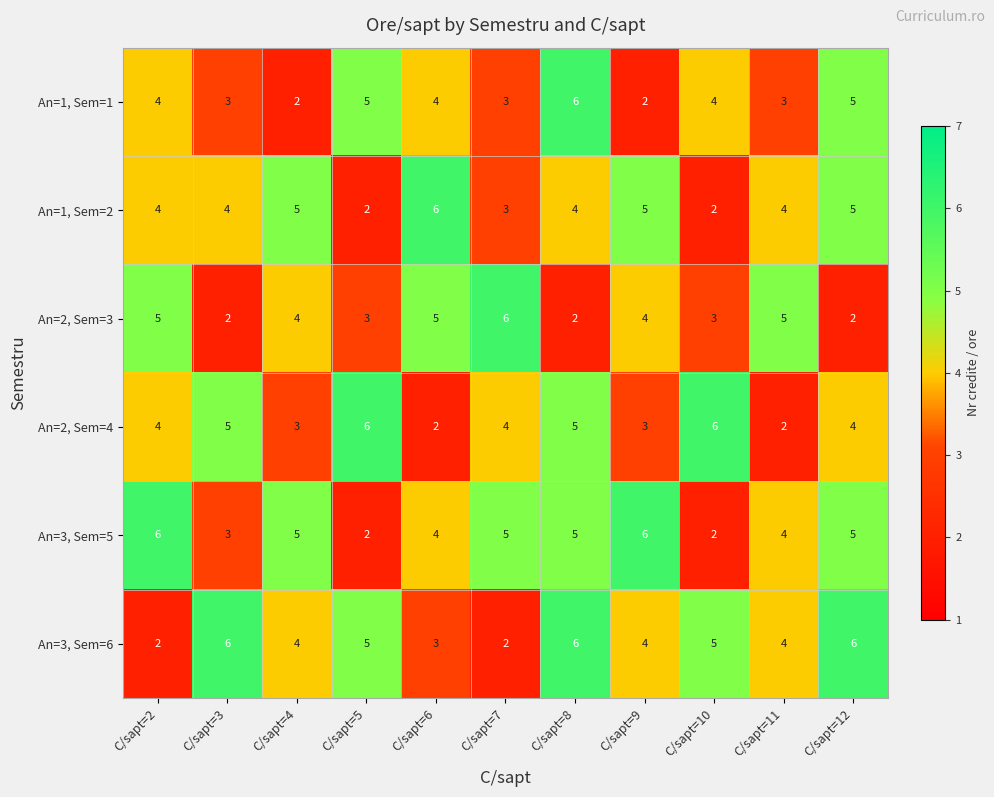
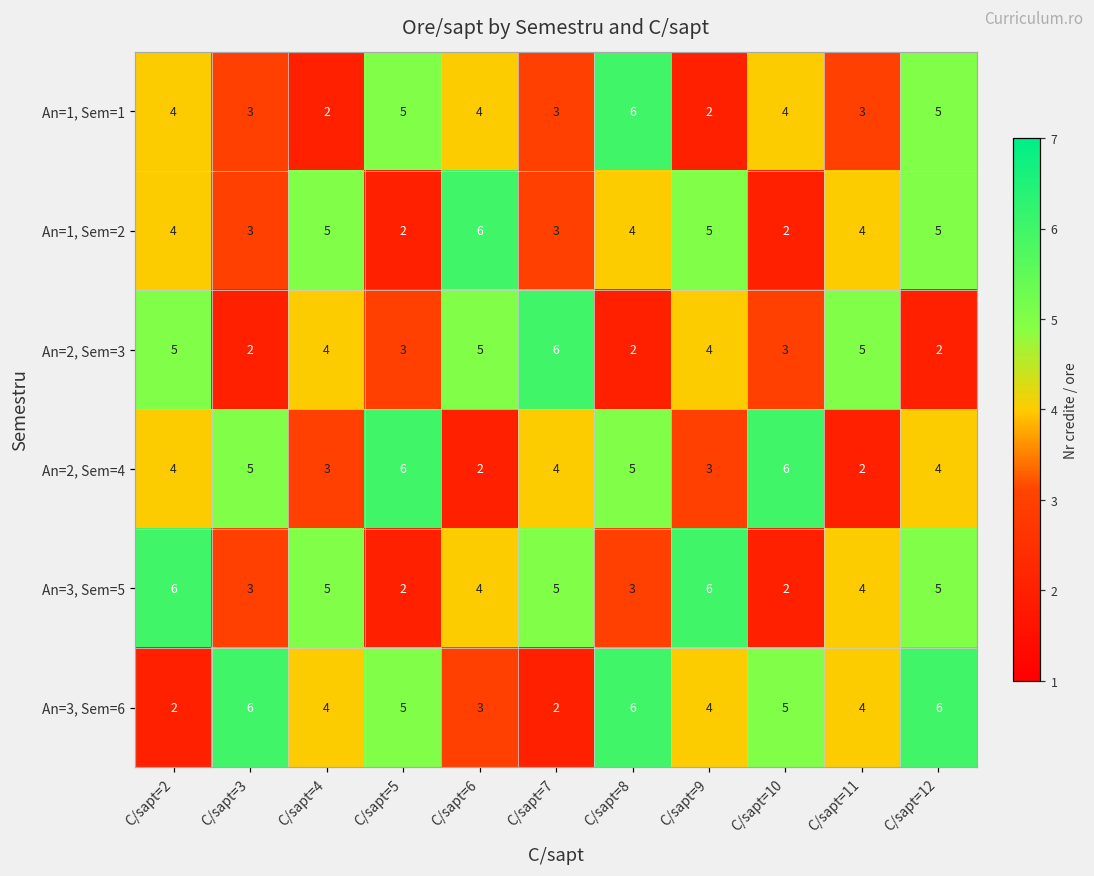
  {
    "An=1, Sem=1": {
      "C/sapt=2": 4,
      "C/sapt=3": 3,
      "C/sapt=4": 2,
      "C/sapt=5": 5,
      "C/sapt=6": 4,
      "C/sapt=7": 3,
      "C/sapt=8": 6,
      "C/sapt=9": 2,
      "C/sapt=10": 4,
      "C/sapt=11": 3,
      "C/sapt=12": 5
    },
    "An=1, Sem=2": {
      "C/sapt=2": 4,
-     "C/sapt=3": 4,
+     "C/sapt=3": 3,
      "C/sapt=4": 5,
      "C/sapt=5": 2,
      "C/sapt=6": 6,
      "C/sapt=7": 3,
      "C/sapt=8": 4,
      "C/sapt=9": 5,
      "C/sapt=10": 2,
      "C/sapt=11": 4,
      "C/sapt=12": 5
    },
    "An=2, Sem=3": {
      "C/sapt=2": 5,
      "C/sapt=3": 2,
      "C/sapt=4": 4,
      "C/sapt=5": 3,
      "C/sapt=6": 5,
      "C/sapt=7": 6,
      "C/sapt=8": 2,
      "C/sapt=9": 4,
      "C/sapt=10": 3,
      "C/sapt=11": 5,
      "C/sapt=12": 2
    },
    "An=2, Sem=4": {
      "C/sapt=2": 4,
      "C/sapt=3": 5,
      "C/sapt=4": 3,
      "C/sapt=5": 6,
      "C/sapt=6": 2,
      "C/sapt=7": 4,
      "C/sapt=8": 5,
      "C/sapt=9": 3,
      "C/sapt=10": 6,
      "C/sapt=11": 2,
      "C/sapt=12": 4
    },
    "An=3, Sem=5": {
      "C/sapt=2": 6,
      "C/sapt=3": 3,
      "C/sapt=4": 5,
      "C/sapt=5": 2,
      "C/sapt=6": 4,
      "C/sapt=7": 5,
-     "C/sapt=8": 5,
+     "C/sapt=8": 3,
      "C/sapt=9": 6,
      "C/sapt=10": 2,
      "C/sapt=11": 4,
      "C/sapt=12": 5
    },
    "An=3, Sem=6": {
      "C/sapt=2": 2,
      "C/sapt=3": 6,
      "C/sapt=4": 4,
      "C/sapt=5": 5,
      "C/sapt=6": 3,
      "C/sapt=7": 2,
      "C/sapt=8": 6,
      "C/sapt=9": 4,
      "C/sapt=10": 5,
      "C/sapt=11": 4,
      "C/sapt=12": 6
    }
  }
